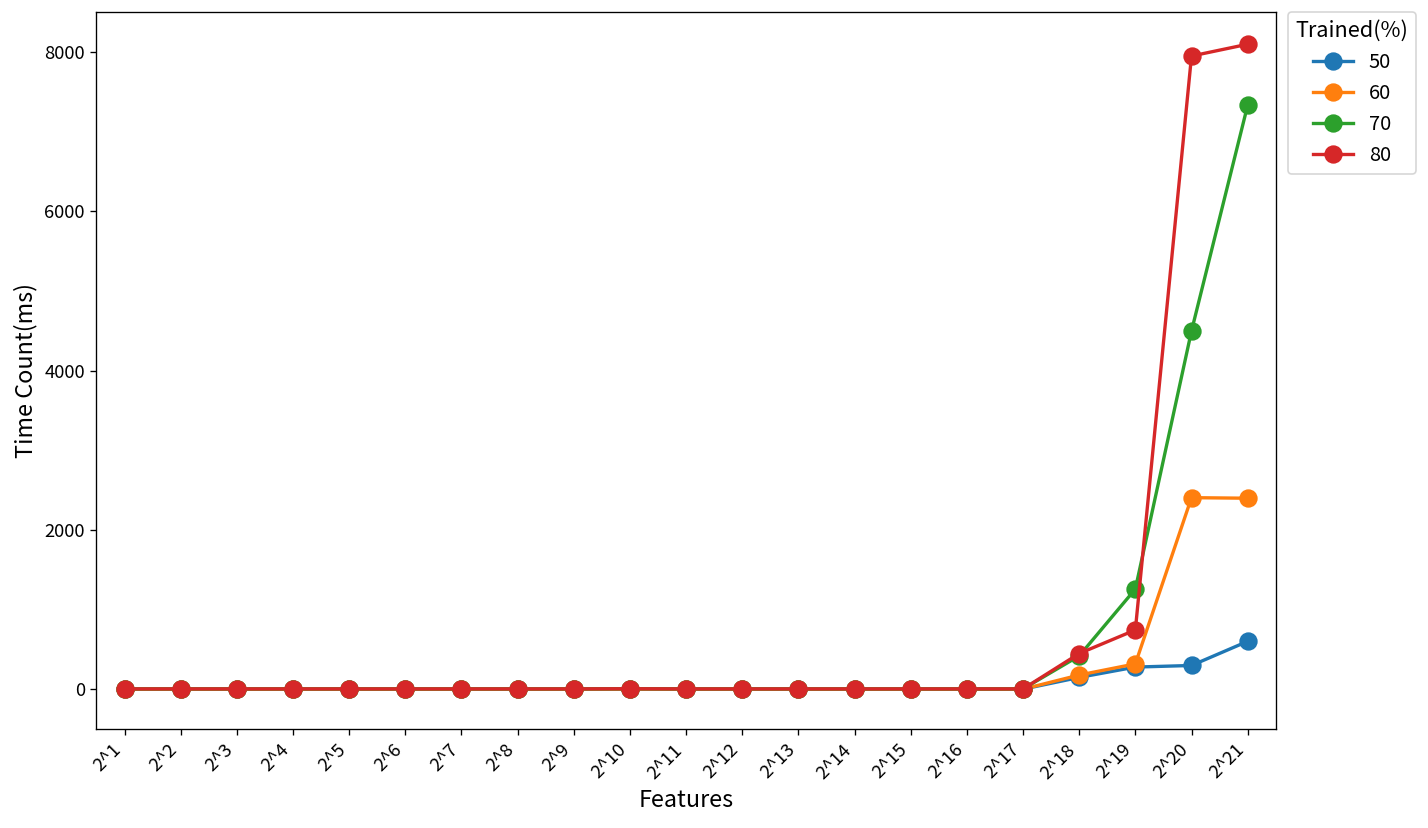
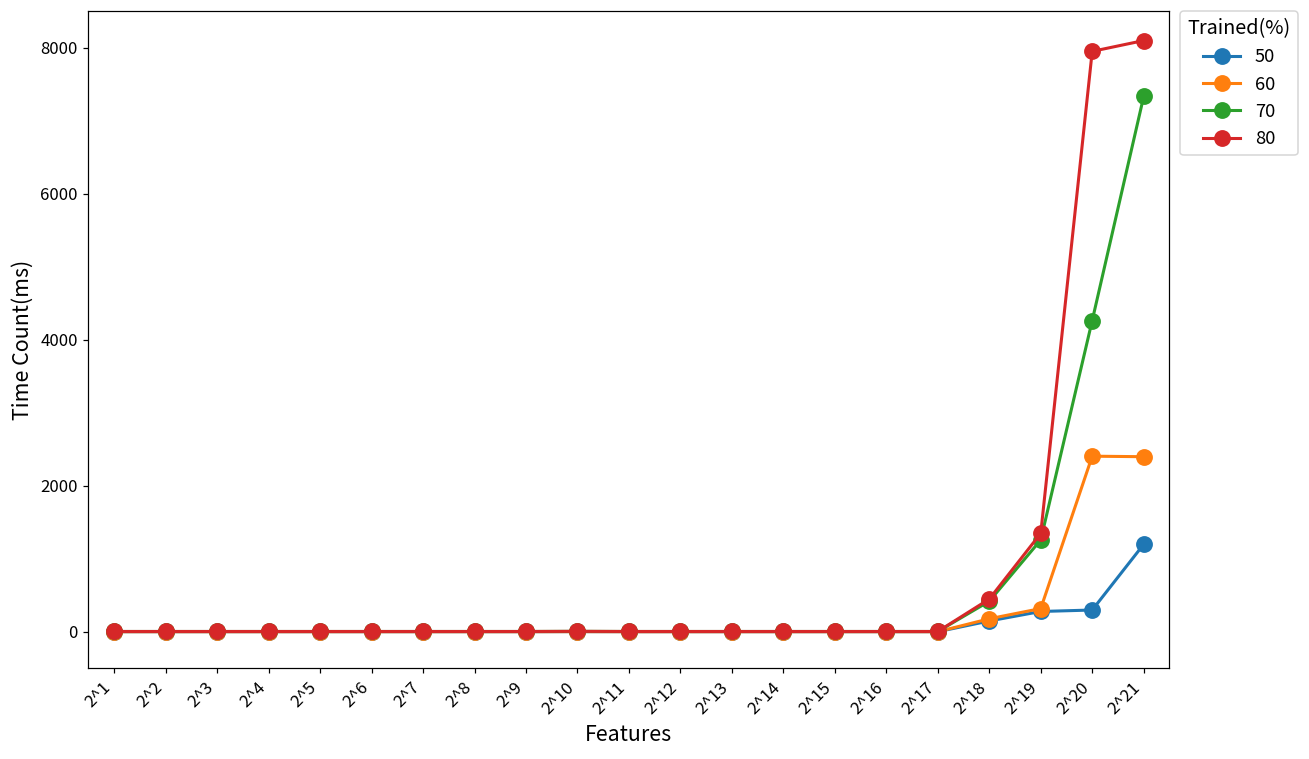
  {
    "50": {
      "2^19": 300,
      "2^20": 300,
-     "2^21": 600
+     "2^21": 1200
    },
    "60": {
      "2^19": 300,
      "2^20": 2400,
      "2^21": 2400
    },
    "70": {
      "2^19": 1300,
-     "2^20": 4500,
+     "2^20": 4300,
      "2^21": 7300
    },
    "80": {
-     "2^19": 700,
+     "2^19": 1400,
      "2^20": 8000,
      "2^21": 8100
    }
  }
